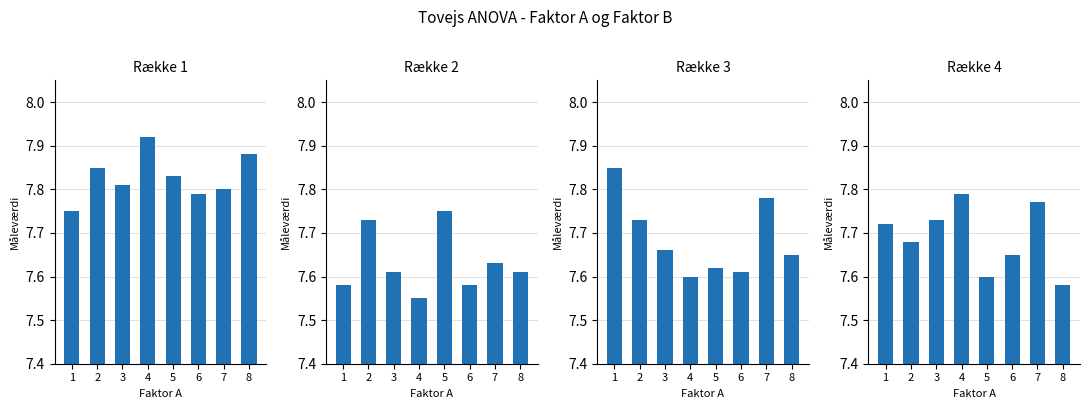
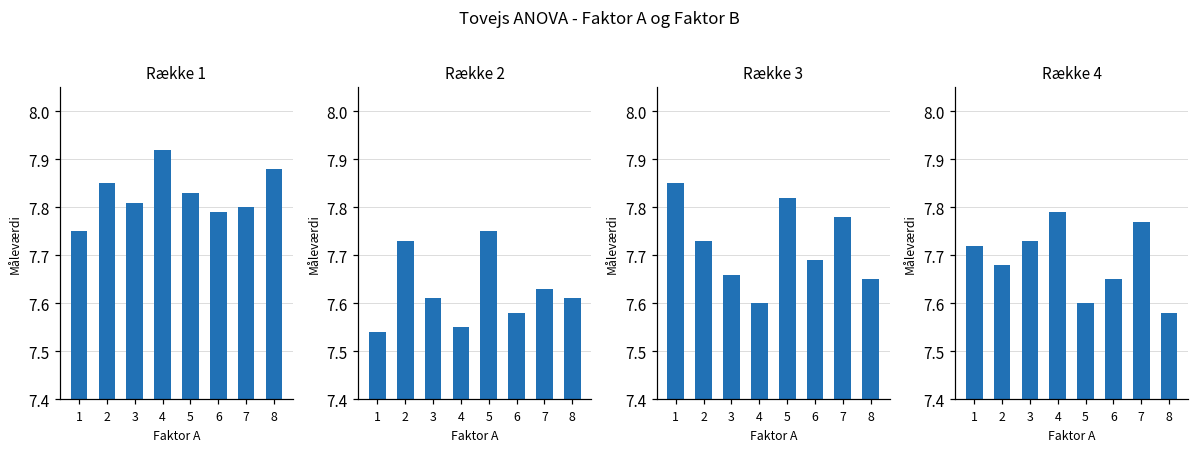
  {
    "Række 1": {
      "1": 7.75,
      "2": 7.85,
      "3": 7.81,
      "4": 7.92,
      "5": 7.83,
      "6": 7.79,
      "7": 7.80,
      "8": 7.88
    },
    "Række 2": {
-     "1": 7.58,
+     "1": 7.54,
      "2": 7.73,
      "3": 7.61,
      "4": 7.55,
      "5": 7.75,
      "6": 7.58,
      "7": 7.63,
      "8": 7.61
    },
    "Række 3": {
      "1": 7.85,
      "2": 7.73,
      "3": 7.66,
      "4": 7.60,
-     "5": 7.62,
-     "6": 7.61,
+     "5": 7.82,
+     "6": 7.69,
      "7": 7.78,
      "8": 7.65
    },
    "Række 4": {
      "1": 7.72,
      "2": 7.68,
      "3": 7.73,
      "4": 7.79,
      "5": 7.60,
      "6": 7.65,
      "7": 7.77,
      "8": 7.58
    }
  }
